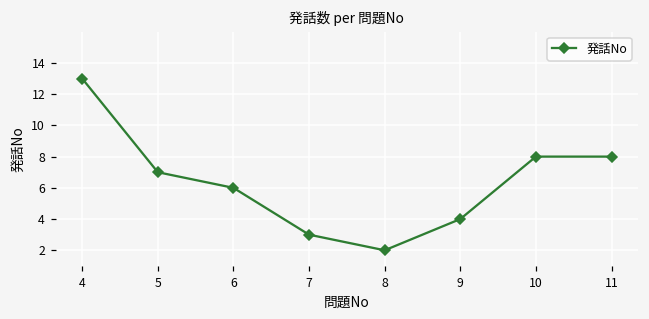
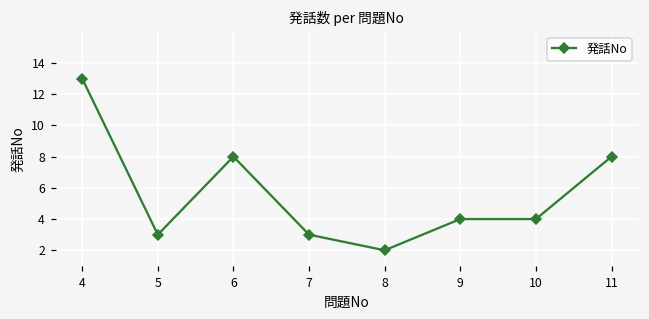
  {
    "4": 13,
-   "5": 7,
-   "6": 6,
+   "5": 3,
+   "6": 8,
    "7": 3,
    "8": 2,
    "9": 4,
-   "10": 8,
+   "10": 4,
    "11": 8
  }
